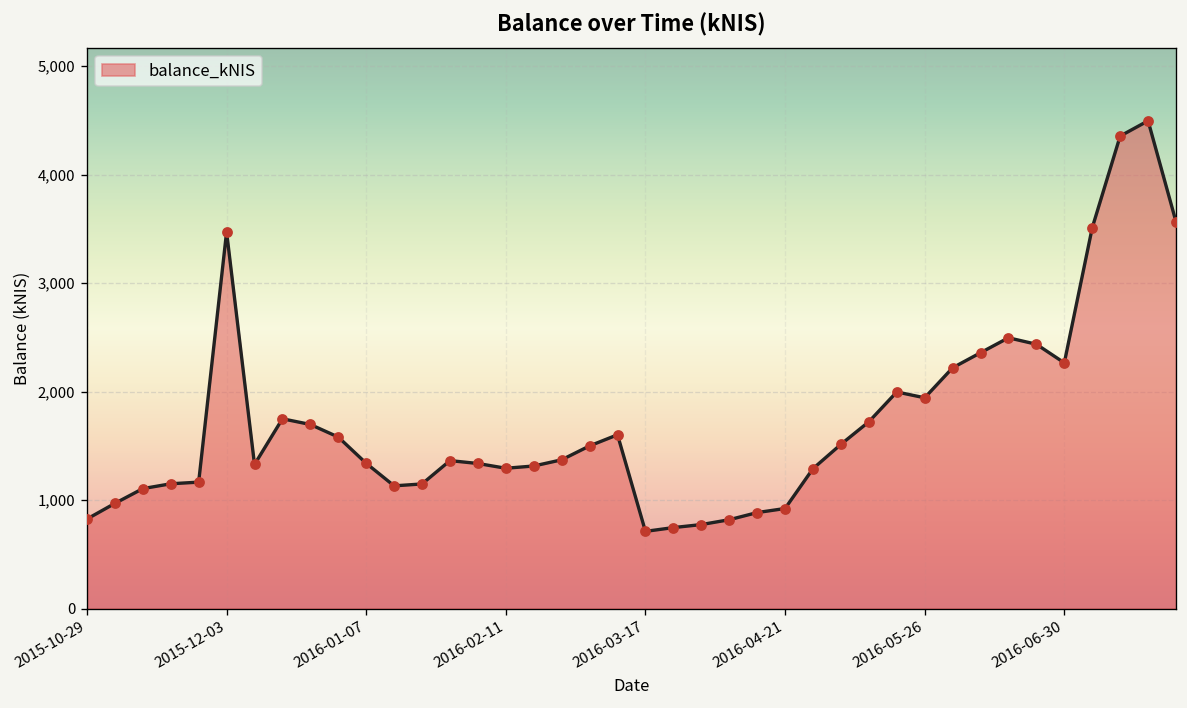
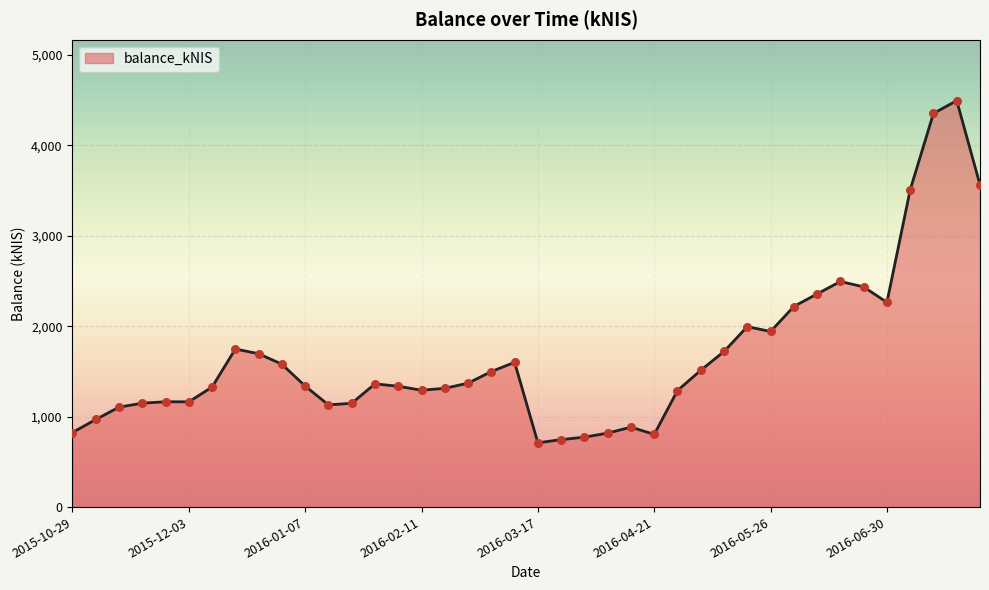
  {
    "2015-10-29": "800",
-   "2015-12-03": "3,500",
+   "2015-12-03": "1,200",
    "2016-01-07": "1,300",
    "2016-02-11": "1,300",
    "2016-03-17": "700",
-   "2016-04-21": "900",
+   "2016-04-21": "800",
    "2016-05-26": "1,900",
    "2016-06-30": "2,300"
  }
